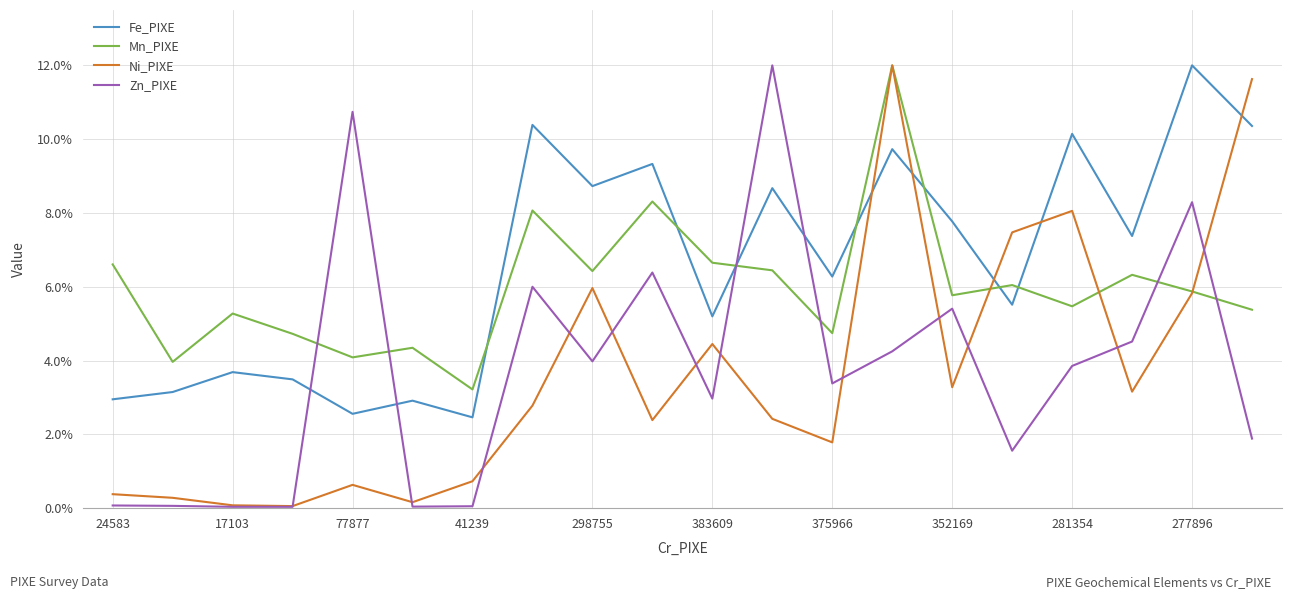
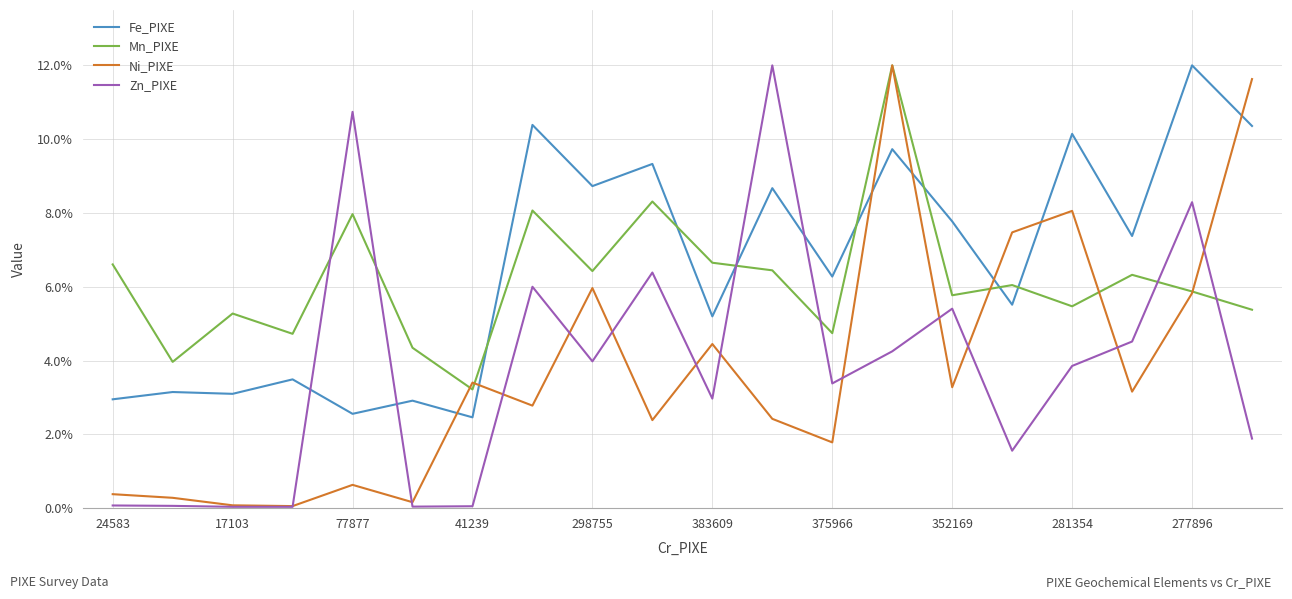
  {
    "Fe_PIXE": {
      "24583": "2.9%",
-     "17103": "3.7%",
+     "17103": "3.1%",
      "77877": "2.6%",
      "41239": "2.5%",
      "298755": "8.7%",
      "383609": "5.2%",
      "375966": "6.3%",
      "352169": "7.8%",
      "281354": "10.1%",
      "277896": "12.0%"
    },
    "Mn_PIXE": {
      "24583": "6.6%",
      "17103": "5.3%",
-     "77877": "4.1%",
+     "77877": "8.0%",
      "41239": "3.2%",
      "298755": "6.4%",
      "383609": "6.7%",
      "375966": "4.7%",
      "352169": "5.8%",
      "281354": "5.5%"
    },
    "Ni_PIXE": {
      "24583": "0.4%",
      "77877": "0.6%",
-     "41239": "0.7%",
+     "41239": "3.4%",
      "298755": "6.0%",
      "383609": "4.4%",
      "375966": "1.8%",
      "352169": "3.3%",
      "281354": "8.1%"
    },
    "Zn_PIXE": {
      "24583": "0.1%",
      "77877": "10.7%",
      "41239": "0.1%",
      "298755": "4.0%",
      "383609": "3.0%",
      "375966": "3.4%",
      "352169": "5.4%",
      "281354": "3.9%",
      "277896": "8.3%"
    }
  }
